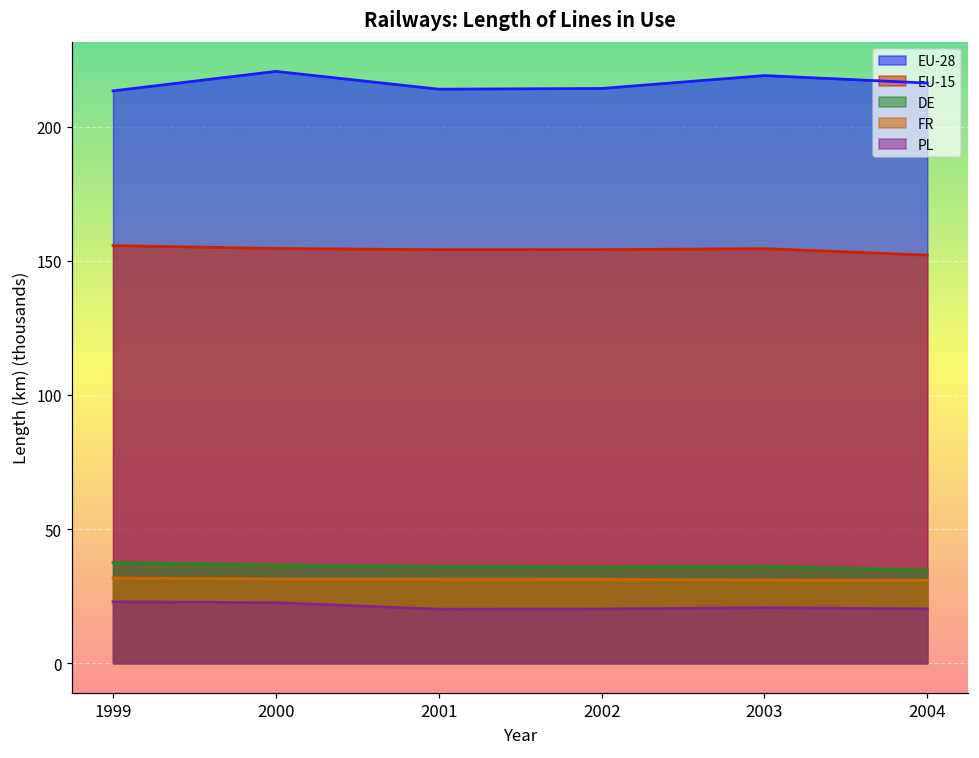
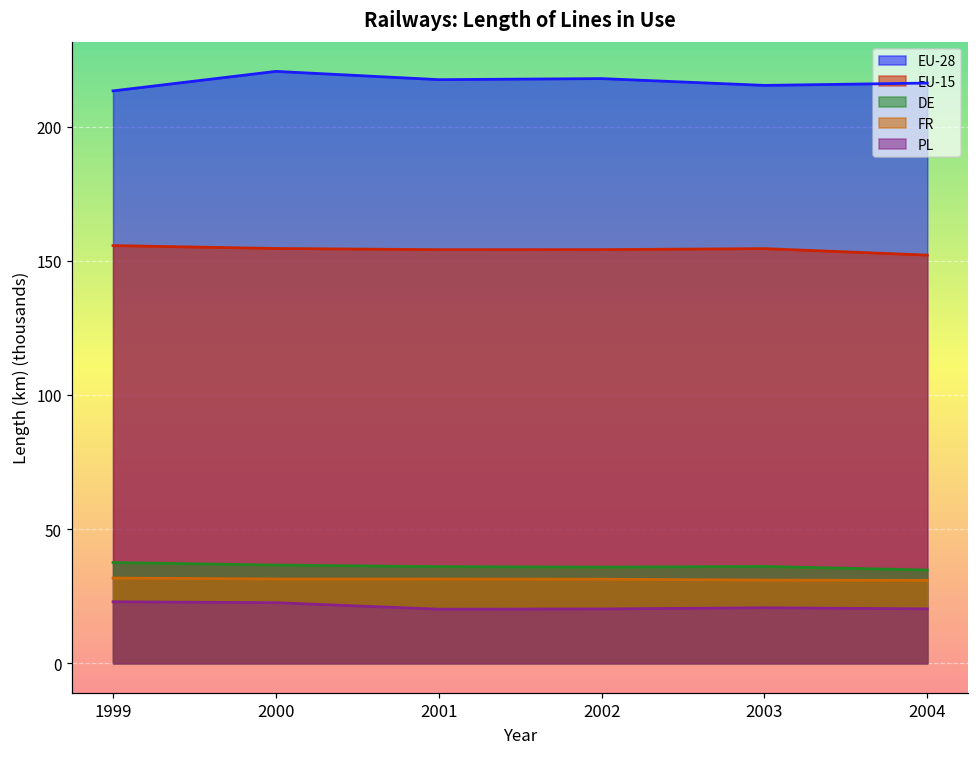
  {
    "EU-28": {
      "1999": 213,
      "2000": 221,
-     "2001": 214,
-     "2002": 214,
-     "2003": 219
+     "2001": 218,
+     "2002": 218,
+     "2003": 215
    },
    "DE": {
      "1999": 38,
      "2000": 37,
      "2001": 36,
      "2002": 36,
      "2003": 36,
      "2004": 35
    },
    "PL": {
      "1999": 23,
      "2000": 23,
      "2001": 20,
      "2002": 20,
      "2003": 21,
      "2004": 20
    }
  }
